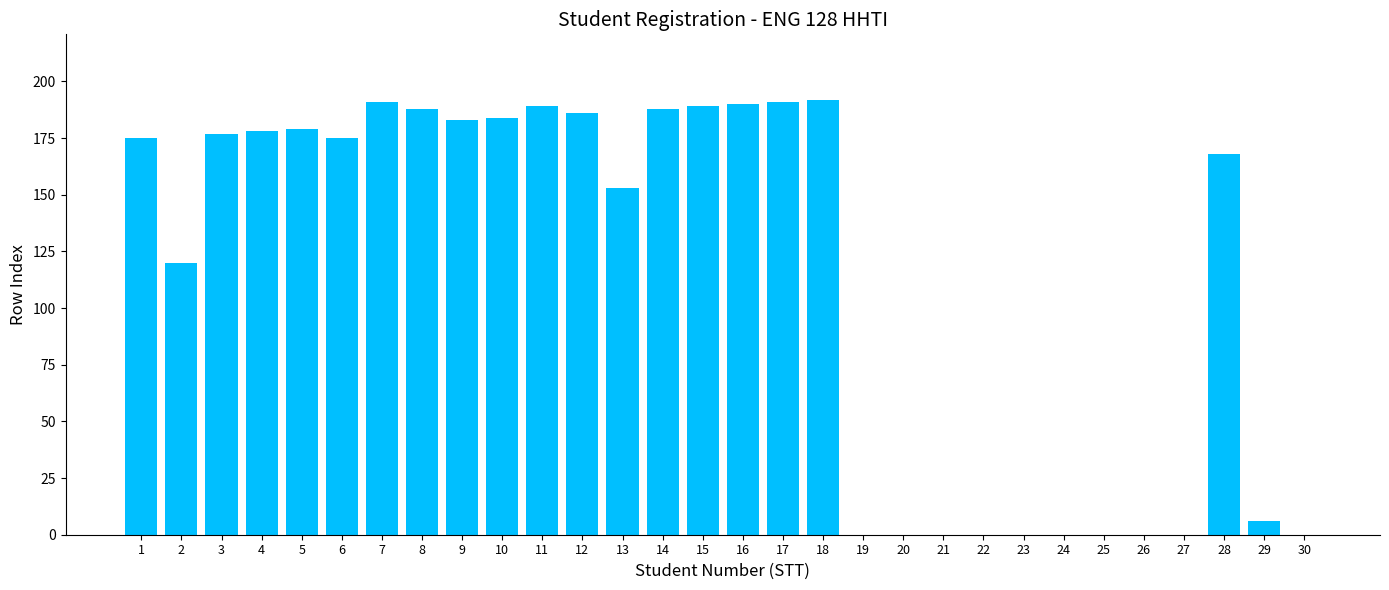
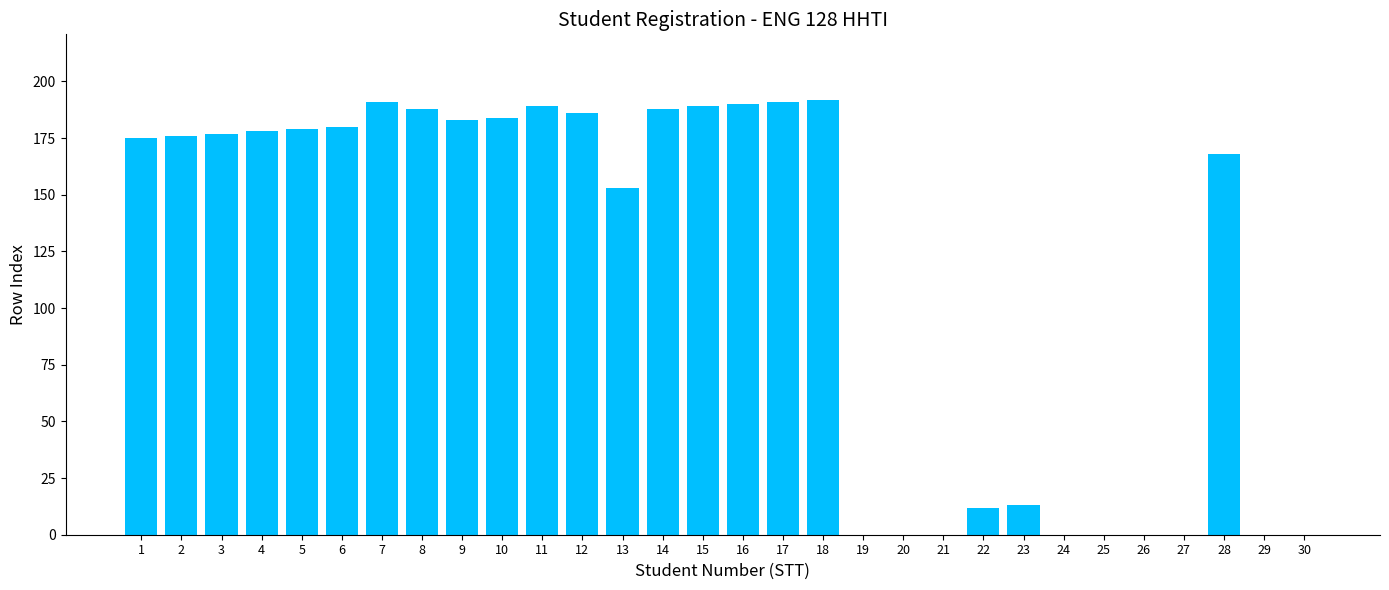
  {
    "1": 175,
-   "2": 120,
+   "2": 176,
    "3": 177,
    "4": 178,
    "5": 179,
-   "6": 175,
+   "6": 180,
    "7": 191,
    "8": 188,
    "9": 183,
    "10": 184,
    "11": 189,
    "12": 186,
    "13": 153,
    "14": 188,
    "15": 189,
    "16": 190,
    "17": 191,
    "18": 192,
    "19": 0,
    "20": 0,
    "21": 0,
-   "22": 0,
-   "23": 0,
+   "22": 12,
+   "23": 13,
    "24": 0,
    "25": 0,
    "26": 0,
    "27": 0,
    "28": 168,
-   "29": 6,
+   "29": 0,
    "30": 0
  }
